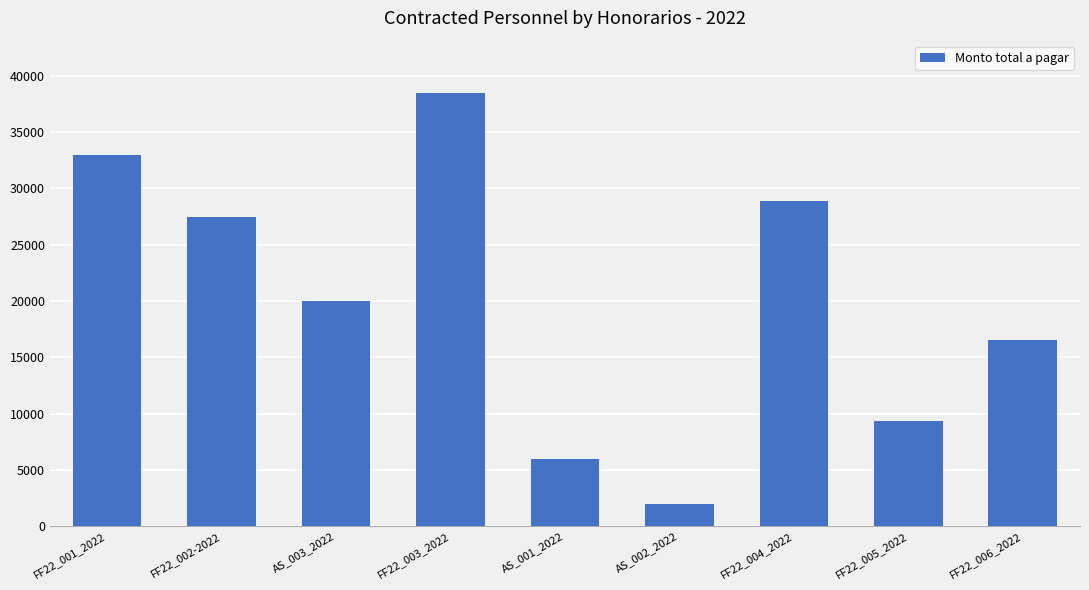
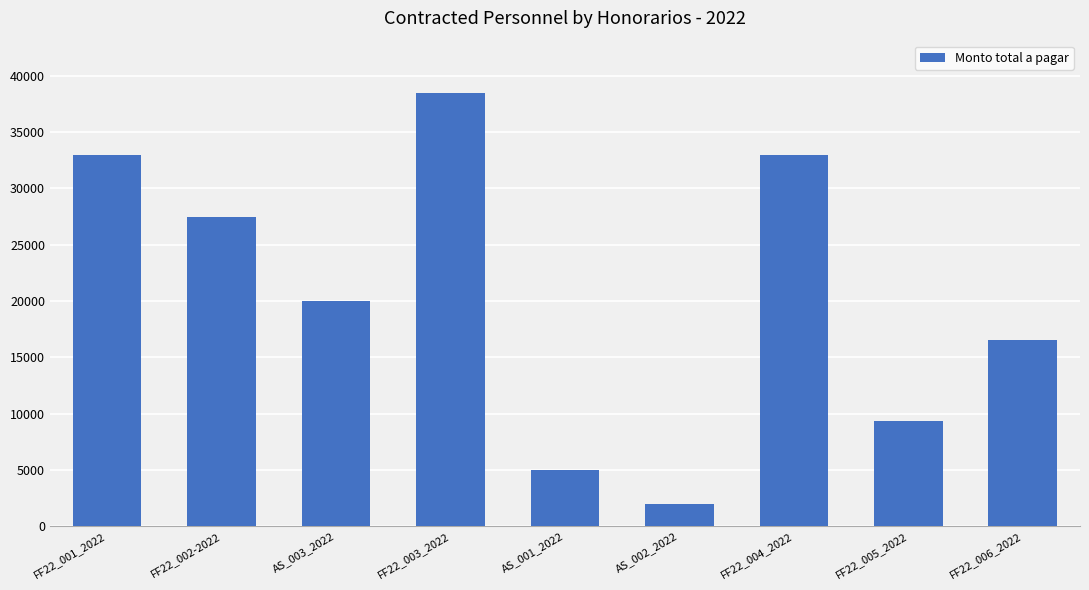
  {
    "FF22_001_2022": 33000,
    "FF22_002-2022": 27500,
    "AS_003_2022": 20000,
    "FF22_003_2022": 38500,
-   "AS_001_2022": 6000,
+   "AS_001_2022": 5000,
    "AS_002_2022": 2000,
-   "FF22_004_2022": 28900,
+   "FF22_004_2022": 33000,
    "FF22_005_2022": 9400,
    "FF22_006_2022": 16500
  }
